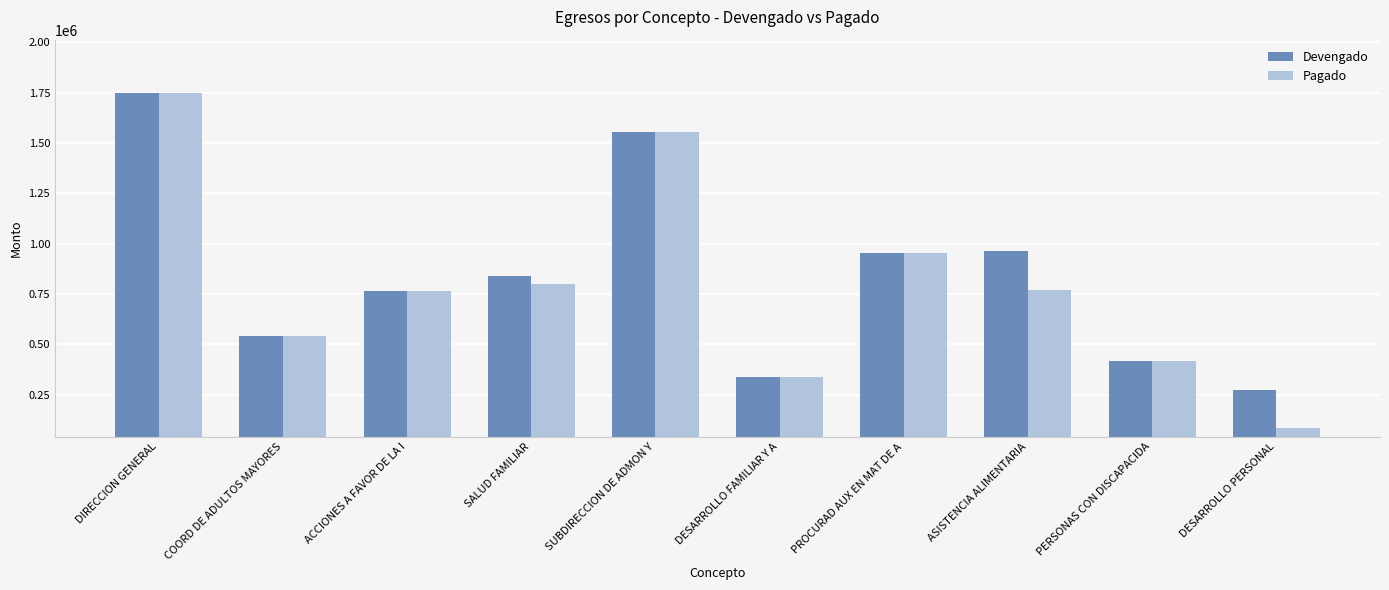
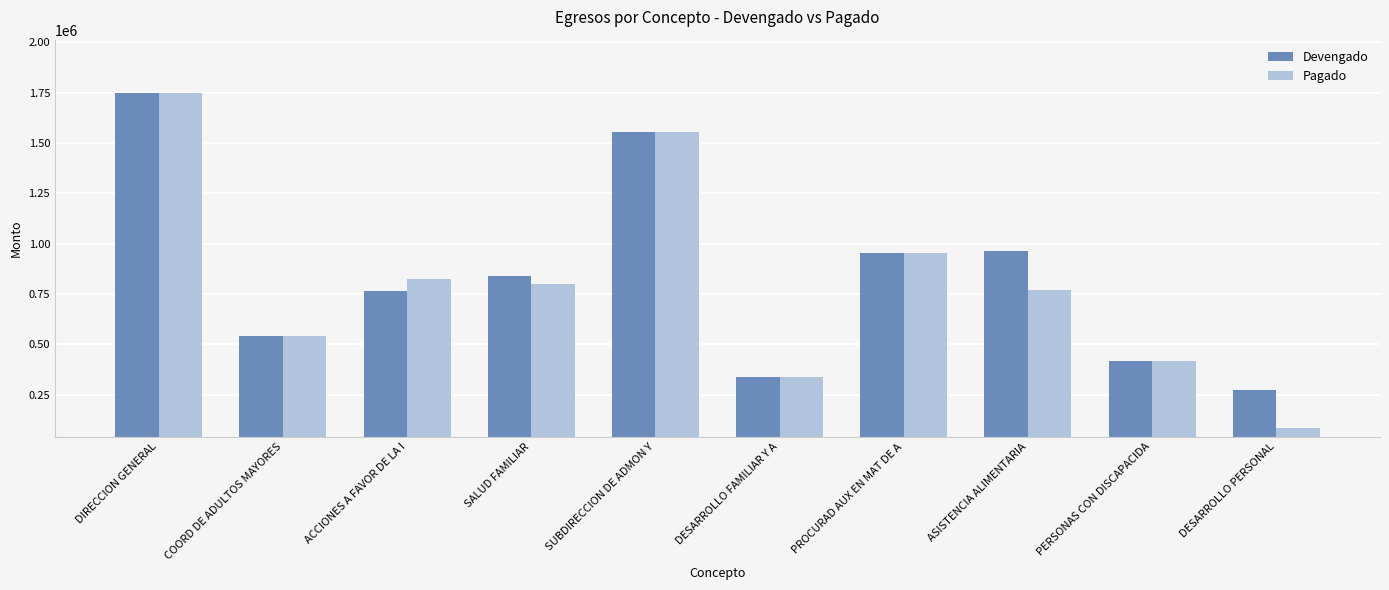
  {
    "Devengado": {
      "DIRECCION GENERAL": 1750000,
      "COORD DE ADULTOS MAYORES": 540000,
      "ACCIONES A FAVOR DE LA I": 760000,
      "SALUD FAMILIAR": 840000,
      "SUBDIRECCION DE ADMON Y": 1550000,
      "DESARROLLO FAMILIAR Y A": 340000,
      "PROCURAD AUX EN MAT DE A": 950000,
      "ASISTENCIA ALIMENTARIA": 960000,
      "PERSONAS CON DISCAPACIDA": 420000,
      "DESARROLLO PERSONAL": 270000
    },
    "Pagado": {
      "DIRECCION GENERAL": 1750000,
      "COORD DE ADULTOS MAYORES": 540000,
-     "ACCIONES A FAVOR DE LA I": 760000,
+     "ACCIONES A FAVOR DE LA I": 820000,
      "SALUD FAMILIAR": 800000,
      "SUBDIRECCION DE ADMON Y": 1550000,
      "DESARROLLO FAMILIAR Y A": 340000,
      "PROCURAD AUX EN MAT DE A": 950000,
      "ASISTENCIA ALIMENTARIA": 770000,
      "PERSONAS CON DISCAPACIDA": 420000,
      "DESARROLLO PERSONAL": 80000
    }
  }
